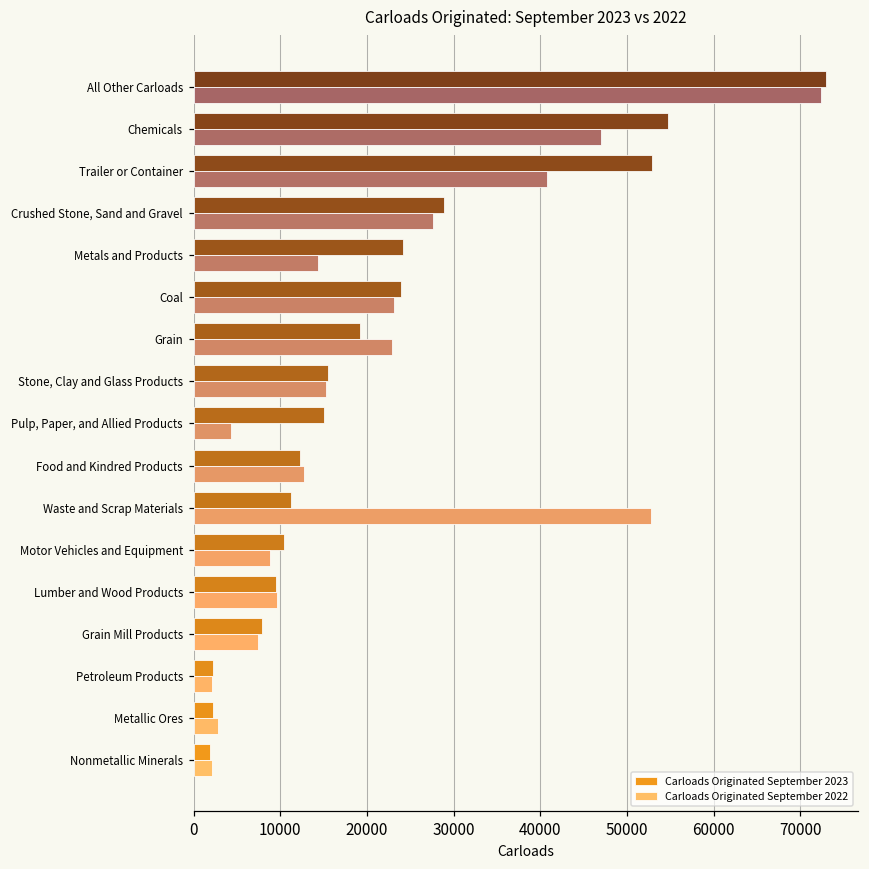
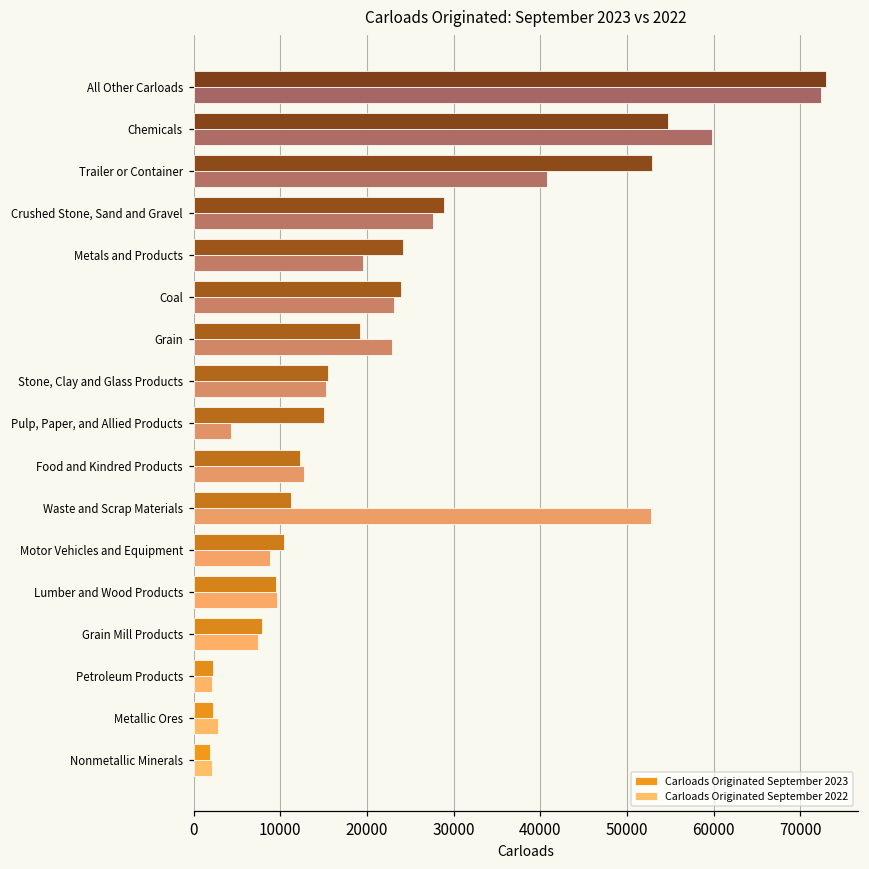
  {
    "Carloads Originated September 2023": {
      "All Other Carloads": 73000,
      "Chemicals": 55000,
      "Trailer or Container": 53000,
      "Crushed Stone, Sand and Gravel": 29000,
      "Metals and Products": 24000,
      "Coal": 24000,
      "Grain": 19000,
      "Stone, Clay and Glass Products": 15000,
      "Pulp, Paper, and Allied Products": 15000,
      "Food and Kindred Products": 12000,
      "Waste and Scrap Materials": 11000,
      "Motor Vehicles and Equipment": 10000,
      "Lumber and Wood Products": 10000,
      "Grain Mill Products": 8000,
      "Petroleum Products": 2000,
      "Metallic Ores": 2000,
      "Nonmetallic Minerals": 2000
    },
    "Carloads Originated September 2022": {
      "All Other Carloads": 72000,
-     "Chemicals": 47000,
+     "Chemicals": 60000,
      "Trailer or Container": 41000,
      "Crushed Stone, Sand and Gravel": 28000,
-     "Metals and Products": 14000,
+     "Metals and Products": 20000,
      "Coal": 23000,
      "Grain": 23000,
      "Stone, Clay and Glass Products": 15000,
      "Pulp, Paper, and Allied Products": 4000,
      "Food and Kindred Products": 13000,
      "Waste and Scrap Materials": 53000,
      "Motor Vehicles and Equipment": 9000,
      "Lumber and Wood Products": 10000,
      "Grain Mill Products": 7000,
      "Petroleum Products": 2000,
      "Metallic Ores": 3000,
      "Nonmetallic Minerals": 2000
    }
  }
